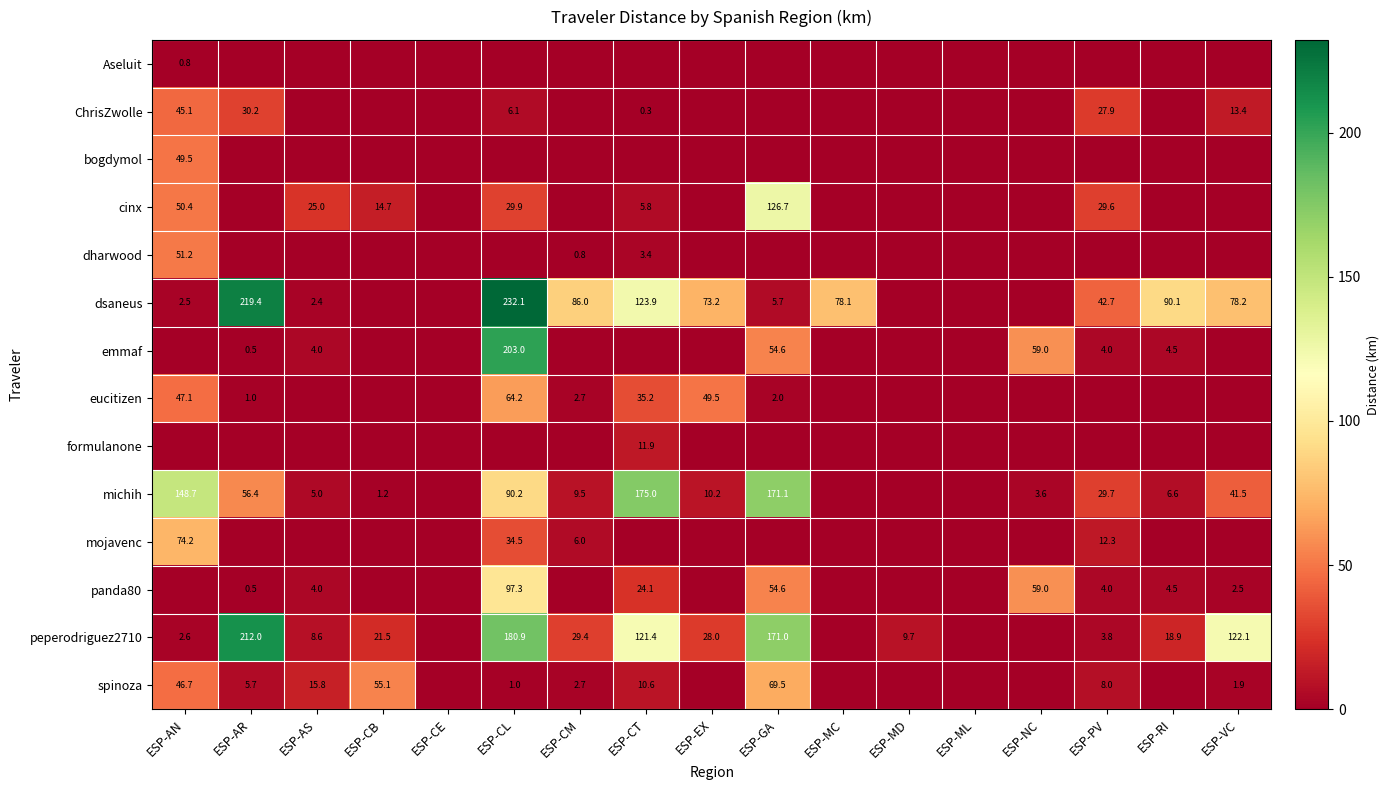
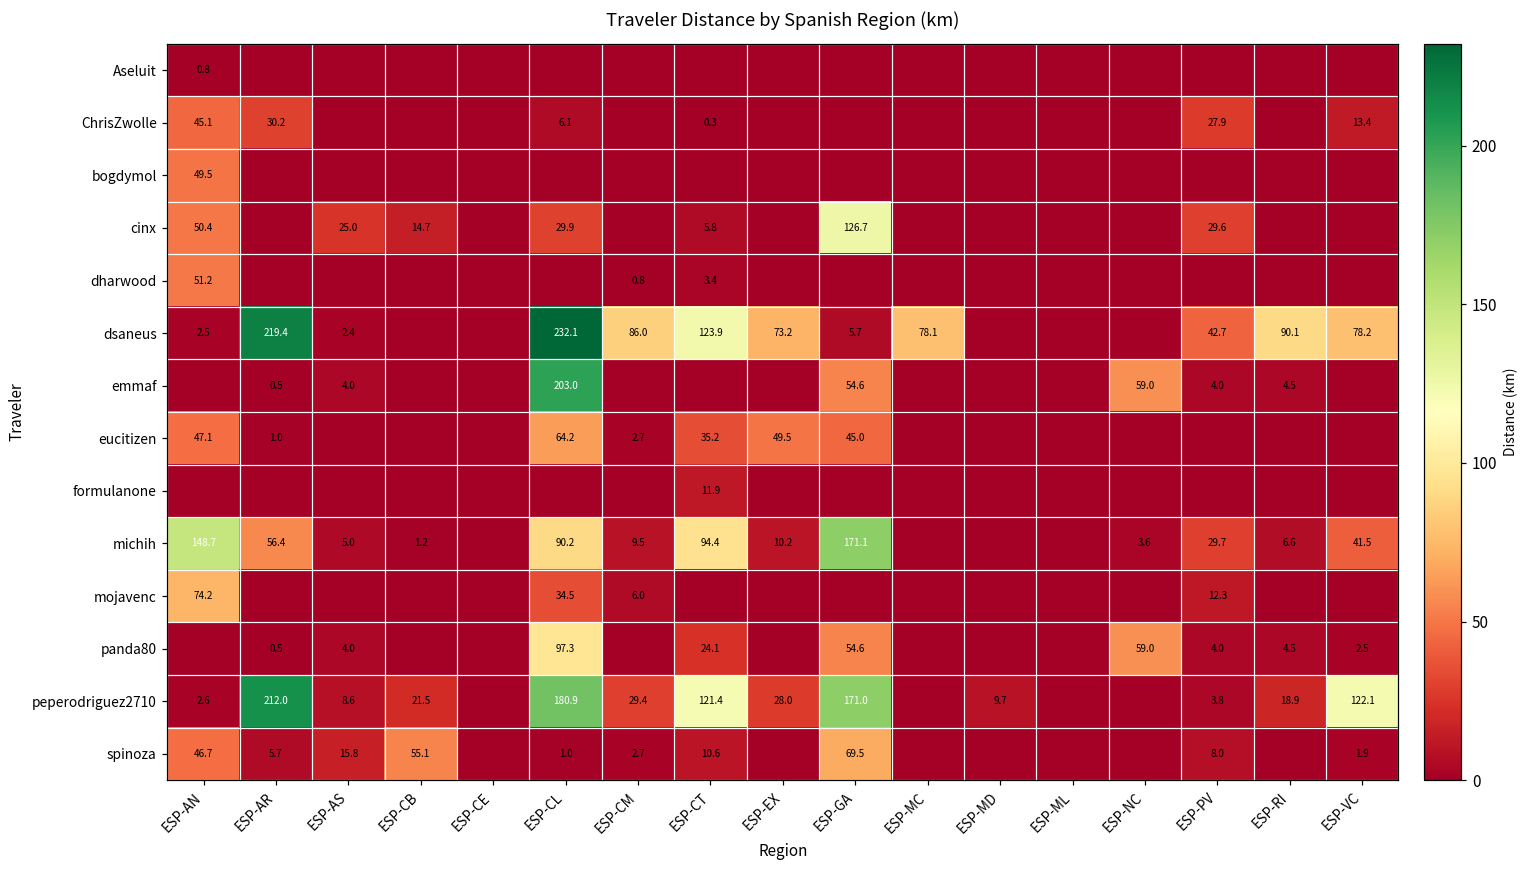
  {
    "Aseluit": {
      "ESP-AN": 0.8
    },
    "ChrisZwolle": {
      "ESP-AN": 45.1,
      "ESP-AR": 30.2,
      "ESP-CL": 6.1,
      "ESP-CT": 0.3,
      "ESP-PV": 27.9,
      "ESP-VC": 13.4
    },
    "bogdymol": {
      "ESP-AN": 49.5
    },
    "cinx": {
      "ESP-AN": 50.4,
      "ESP-AS": 25.0,
      "ESP-CB": 14.7,
      "ESP-CL": 29.9,
      "ESP-CT": 5.8,
      "ESP-GA": 126.7,
      "ESP-PV": 29.6
    },
    "dharwood": {
      "ESP-AN": 51.2,
      "ESP-CM": 0.8,
      "ESP-CT": 3.4
    },
    "dsaneus": {
      "ESP-AN": 2.5,
      "ESP-AR": 219.4,
      "ESP-AS": 2.4,
      "ESP-CL": 232.1,
      "ESP-CM": 86.0,
      "ESP-CT": 123.9,
      "ESP-EX": 73.2,
      "ESP-GA": 5.7,
      "ESP-MC": 78.1,
      "ESP-PV": 42.7,
      "ESP-RI": 90.1,
      "ESP-VC": 78.2
    },
    "emmaf": {
      "ESP-AR": 0.5,
      "ESP-AS": 4.0,
      "ESP-CL": 203.0,
      "ESP-GA": 54.6,
      "ESP-NC": 59.0,
      "ESP-PV": 4.0,
      "ESP-RI": 4.5
    },
    "eucitizen": {
      "ESP-AN": 47.1,
      "ESP-AR": 1.0,
      "ESP-CL": 64.2,
      "ESP-CM": 2.7,
      "ESP-CT": 35.2,
      "ESP-EX": 49.5,
-     "ESP-GA": 2.0
+     "ESP-GA": 45.0
    },
    "formulanone": {
      "ESP-CT": 11.9
    },
    "michih": {
      "ESP-AN": 148.7,
      "ESP-AR": 56.4,
      "ESP-AS": 5.0,
      "ESP-CB": 1.2,
      "ESP-CL": 90.2,
      "ESP-CM": 9.5,
-     "ESP-CT": 175.0,
+     "ESP-CT": 94.4,
      "ESP-EX": 10.2,
      "ESP-GA": 171.1,
      "ESP-NC": 3.6,
      "ESP-PV": 29.7,
      "ESP-RI": 6.6,
      "ESP-VC": 41.5
    },
    "mojavenc": {
      "ESP-AN": 74.2,
      "ESP-CL": 34.5,
      "ESP-CM": 6.0,
      "ESP-PV": 12.3
    },
    "panda80": {
      "ESP-AR": 0.5,
      "ESP-AS": 4.0,
      "ESP-CL": 97.3,
      "ESP-CT": 24.1,
      "ESP-GA": 54.6,
      "ESP-NC": 59.0,
      "ESP-PV": 4.0,
      "ESP-RI": 4.5,
      "ESP-VC": 2.5
    },
    "peperodriguez2710": {
      "ESP-AN": 2.6,
      "ESP-AR": 212.0,
      "ESP-AS": 8.6,
      "ESP-CB": 21.5,
      "ESP-CL": 180.9,
      "ESP-CM": 29.4,
      "ESP-CT": 121.4,
      "ESP-EX": 28.0,
      "ESP-GA": 171.0,
      "ESP-MD": 9.7,
      "ESP-PV": 3.8,
      "ESP-RI": 18.9,
      "ESP-VC": 122.1
    },
    "spinoza": {
      "ESP-AN": 46.7,
      "ESP-AR": 5.7,
      "ESP-AS": 15.8,
      "ESP-CB": 55.1,
      "ESP-CL": 1.0,
      "ESP-CM": 2.7,
      "ESP-CT": 10.6,
      "ESP-GA": 69.5,
      "ESP-PV": 8.0,
      "ESP-VC": 1.9
    }
  }
